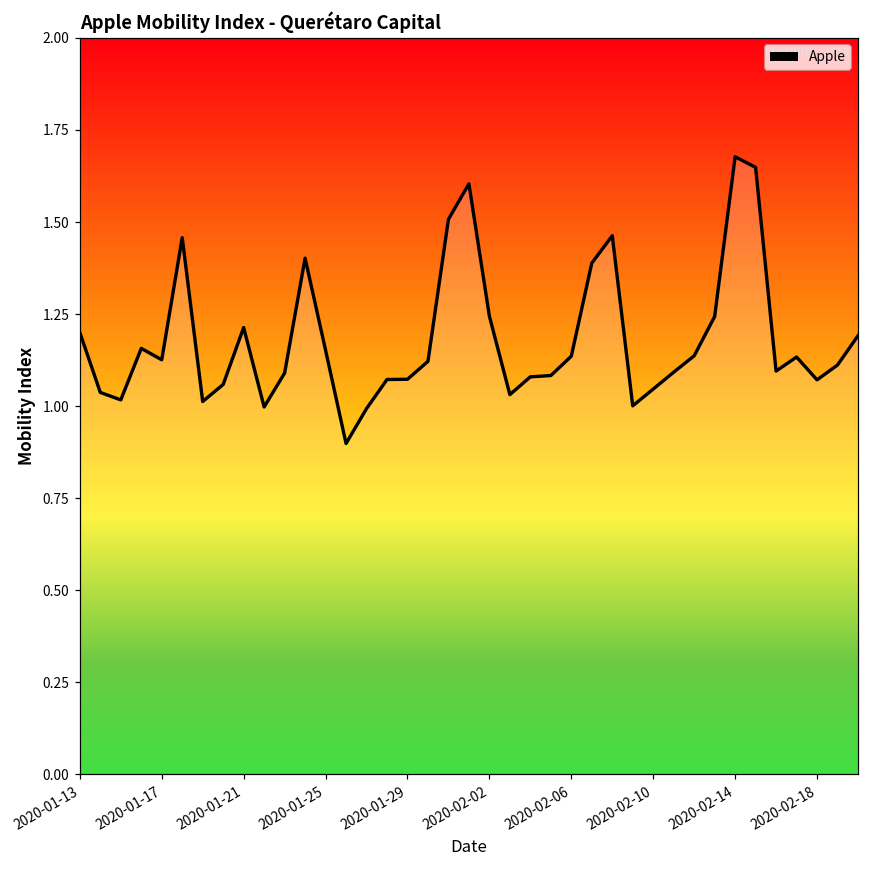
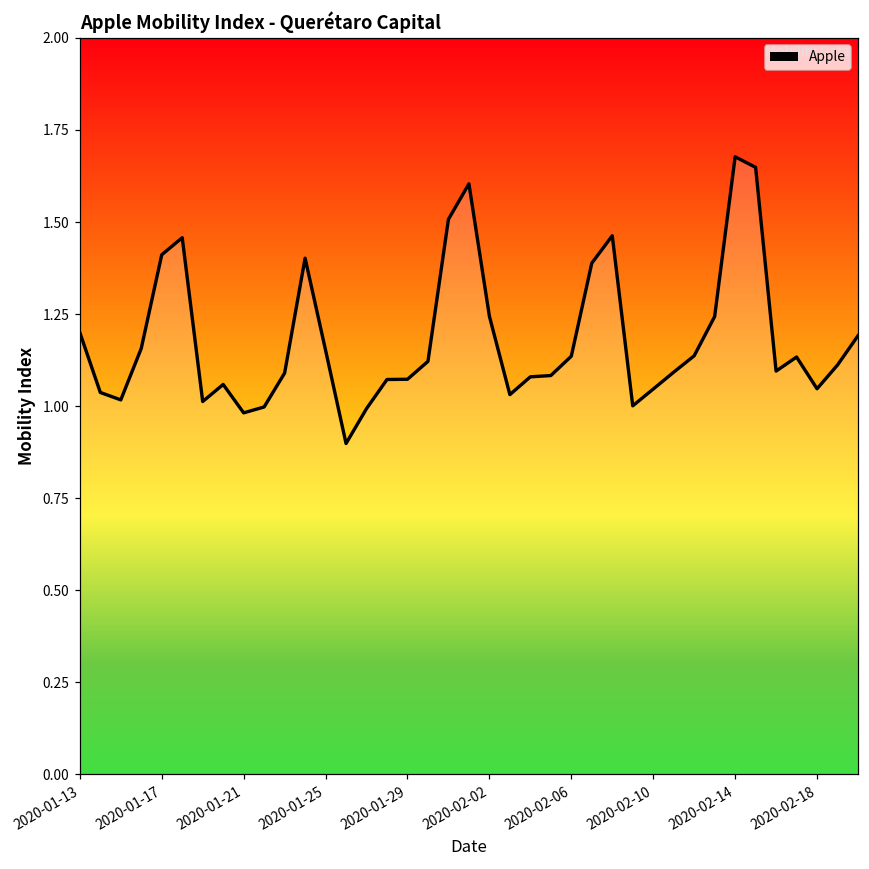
  {
    "2020-01-13": 1.20,
-   "2020-01-17": 1.13,
-   "2020-01-21": 1.21,
+   "2020-01-17": 1.41,
+   "2020-01-21": 0.98,
    "2020-01-25": 1.15,
    "2020-01-29": 1.07,
    "2020-02-02": 1.24,
    "2020-02-06": 1.14,
    "2020-02-10": 1.05,
    "2020-02-14": 1.68,
-   "2020-02-18": 1.07
+   "2020-02-18": 1.05
  }
